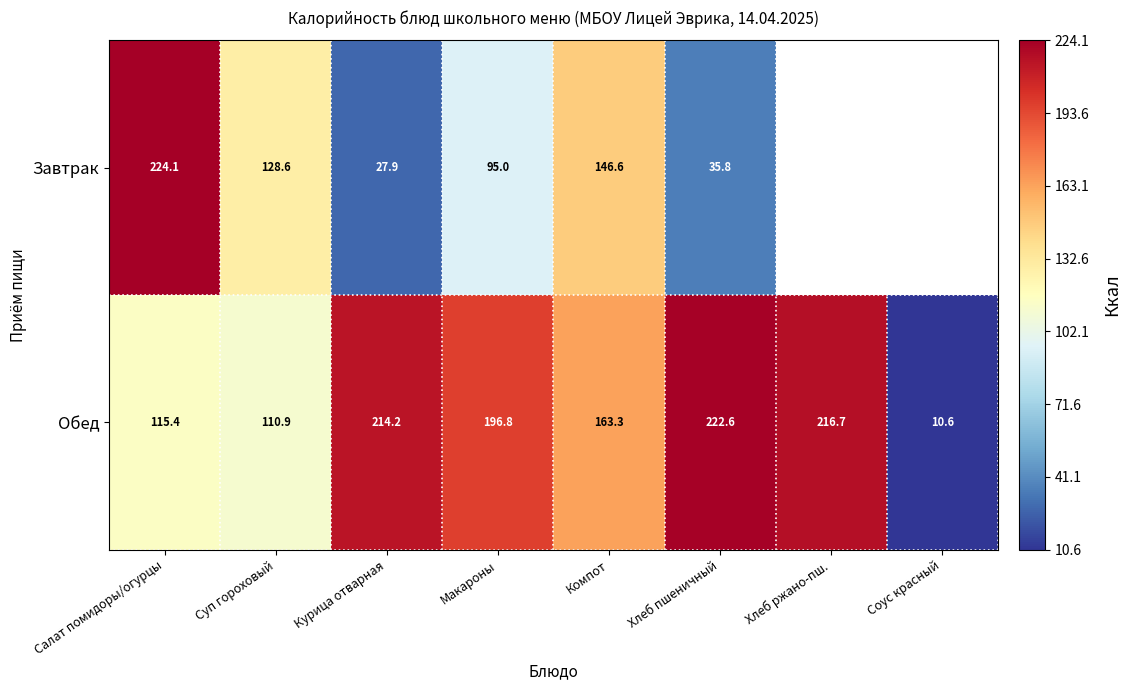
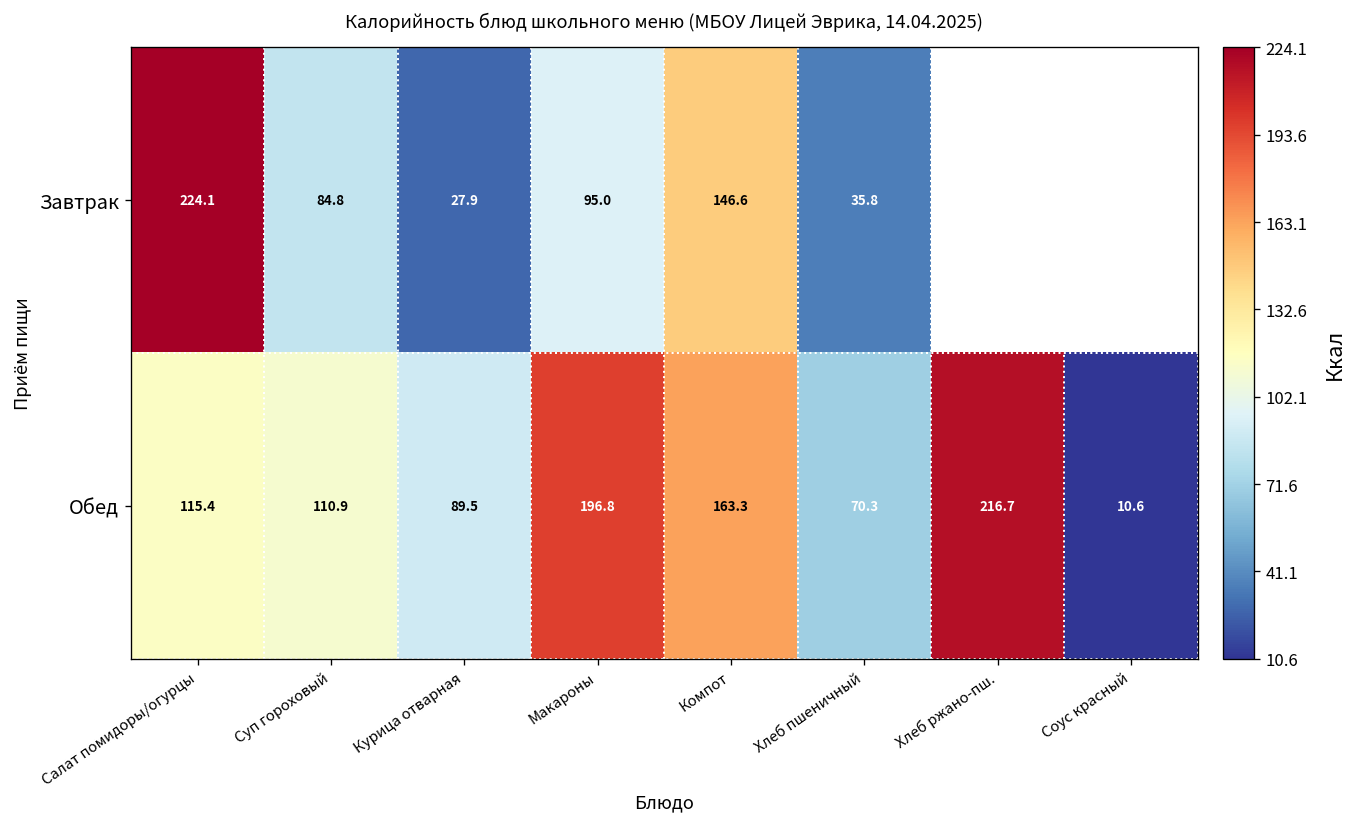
  {
    "Завтрак": {
      "Салат помидоры/огурцы": 224.1,
-     "Суп гороховый": 128.6,
+     "Суп гороховый": 84.8,
      "Курица отварная": 27.9,
      "Макароны": 95.0,
      "Компот": 146.6,
      "Хлеб пшеничный": 35.8
    },
    "Обед": {
      "Салат помидоры/огурцы": 115.4,
      "Суп гороховый": 110.9,
-     "Курица отварная": 214.2,
+     "Курица отварная": 89.5,
      "Макароны": 196.8,
      "Компот": 163.3,
-     "Хлеб пшеничный": 222.6,
+     "Хлеб пшеничный": 70.3,
      "Хлеб ржано-пш.": 216.7,
      "Соус красный": 10.6
    }
  }
